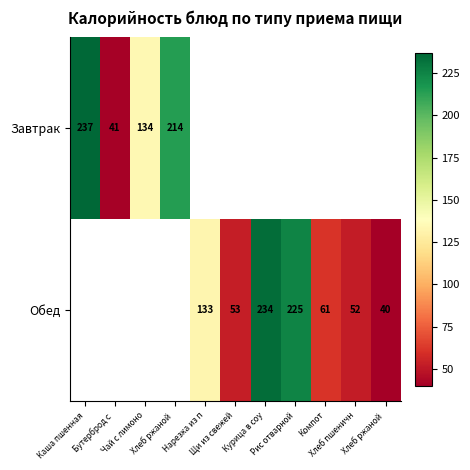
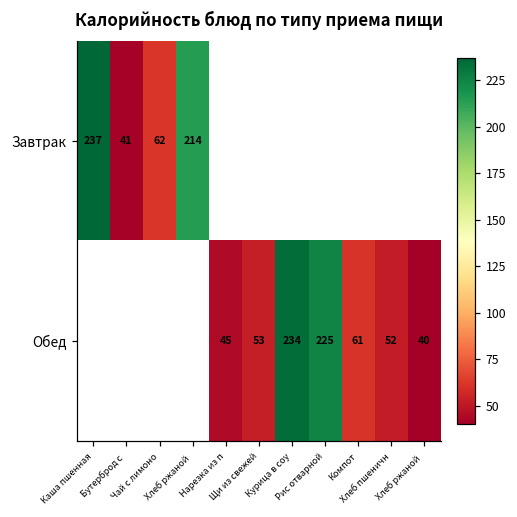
  {
    "Завтрак": {
      "Каша пшенная": 237,
      "Бутерброд с": 41,
-     "Чай с лимоно": 134,
+     "Чай с лимоно": 62,
      "Хлеб ржаной": 214
    },
    "Обед": {
-     "Нарезка из п": 133,
+     "Нарезка из п": 45,
      "Щи из свежей": 53,
      "Курица в соу": 234,
      "Рис отварной": 225,
      "Компот": 61,
      "Хлеб пшеничн": 52,
      "Хлеб ржаной": 40
    }
  }
